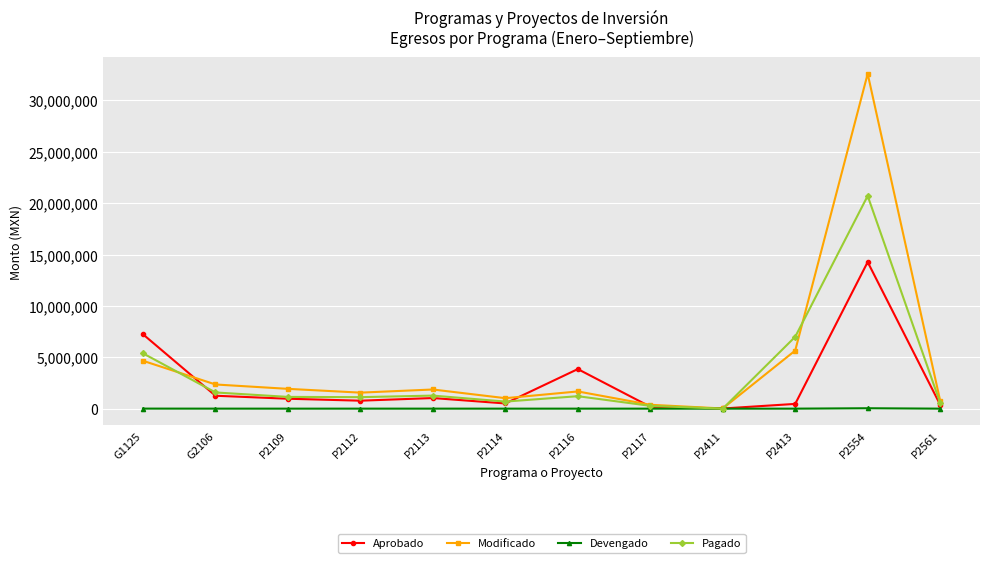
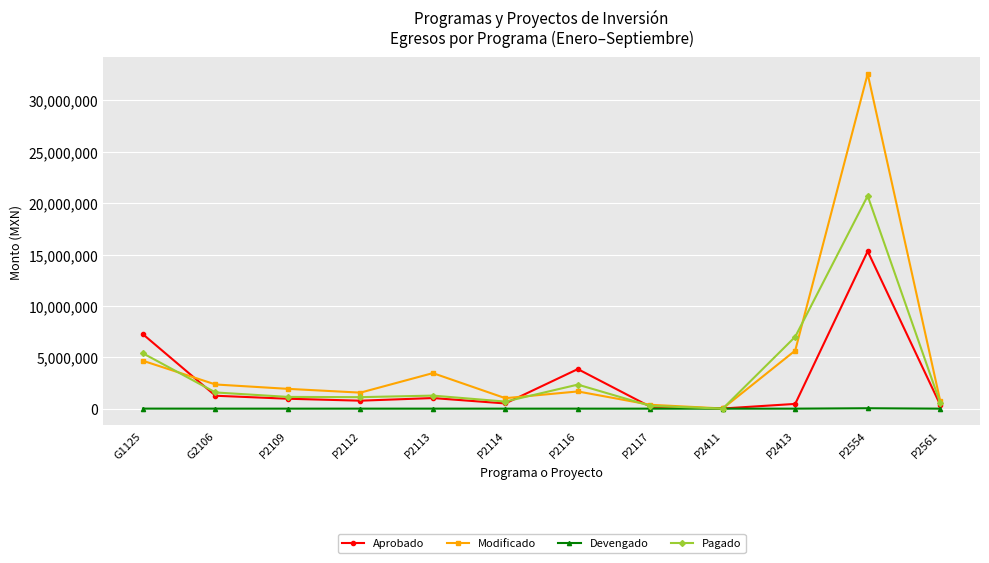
  {
    "Aprobado": {
      "G1125": "7,200,000",
      "G2106": "1,300,000",
      "P2112": "800,000",
      "P2116": "3,900,000",
      "P2413": "500,000",
-     "P2554": "14,300,000"
+     "P2554": "15,300,000"
    },
    "Modificado": {
      "G1125": "4,700,000",
      "G2106": "2,400,000",
      "P2109": "1,900,000",
      "P2112": "1,600,000",
-     "P2113": "1,900,000",
+     "P2113": "3,500,000",
      "P2114": "1,000,000",
      "P2116": "1,700,000",
      "P2413": "5,700,000",
      "P2554": "32,600,000"
    },
    "Devengado": {
      "G1125": "0",
      "G2106": "0",
      "P2109": "0",
      "P2112": "0",
      "P2113": "0",
      "P2114": "0",
      "P2116": "0",
      "P2413": "0",
      "P2554": "0",
      "P2561": "0"
    },
    "Pagado": {
      "G1125": "5,400,000",
      "G2106": "1,600,000",
      "P2112": "1,100,000",
-     "P2116": "1,200,000",
+     "P2116": "2,300,000",
      "P2413": "7,000,000",
      "P2554": "20,700,000"
    }
  }
